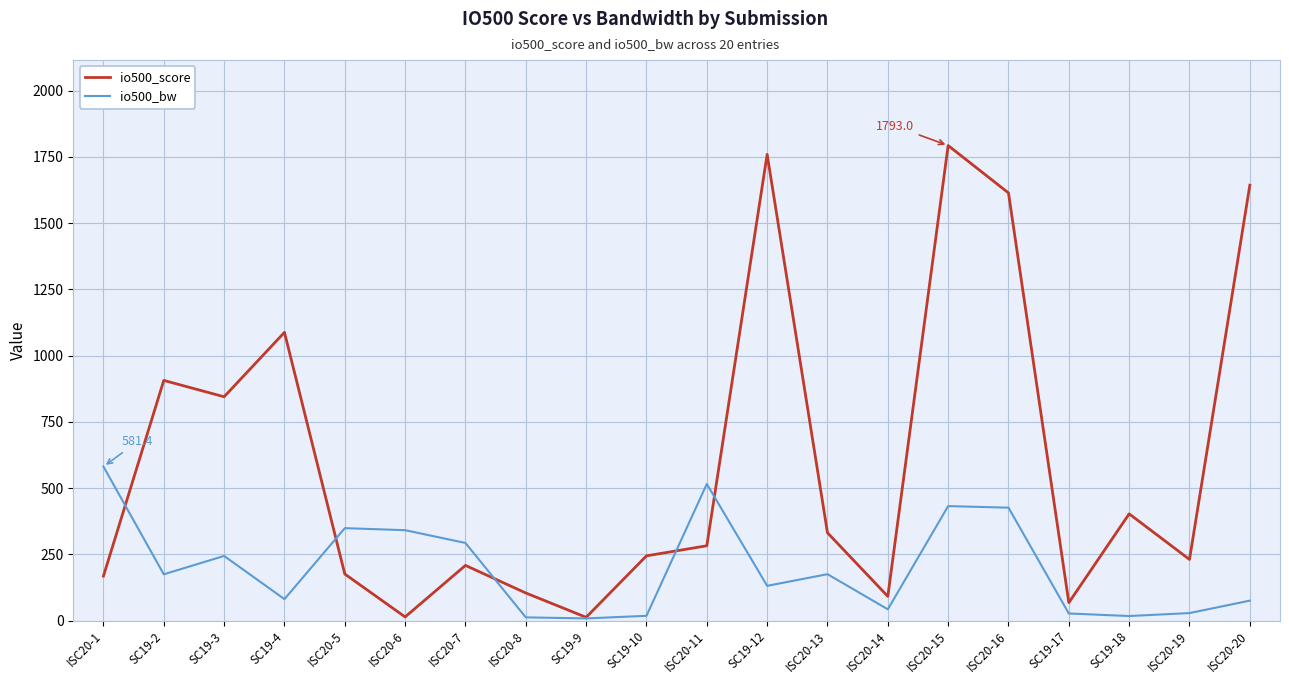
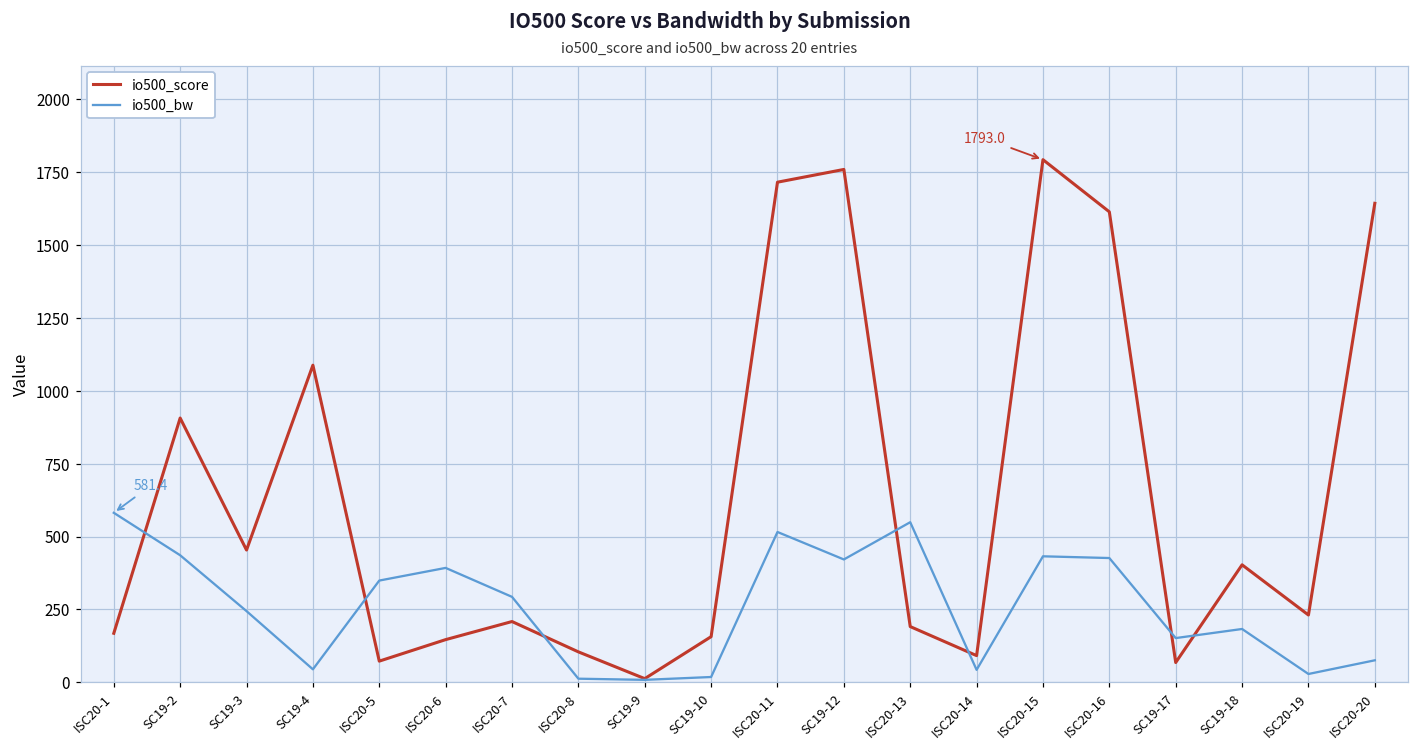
  {
    "io500_score": {
      "ISC20-1": 170,
      "SC19-2": 910,
-     "SC19-3": 840,
+     "SC19-3": 450,
      "SC19-4": 1090,
-     "ISC20-5": 180,
-     "ISC20-6": 10,
+     "ISC20-5": 70,
+     "ISC20-6": 150,
      "ISC20-7": 210,
      "ISC20-8": 100,
-     "SC19-10": 240,
-     "ISC20-11": 280,
+     "SC19-10": 160,
+     "ISC20-11": 1720,
      "SC19-12": 1760,
-     "ISC20-13": 330,
+     "ISC20-13": 190,
      "ISC20-14": 90,
      "ISC20-16": 1610,
      "SC19-17": 70,
      "SC19-18": 400,
      "ISC20-19": 230,
      "ISC20-20": 1640
    },
    "io500_bw": {
-     "SC19-2": 170,
+     "SC19-2": 440,
      "SC19-3": 240,
-     "SC19-4": 80,
+     "SC19-4": 40,
      "ISC20-5": 350,
-     "ISC20-6": 340,
+     "ISC20-6": 390,
      "ISC20-7": 290,
      "ISC20-8": 10,
      "SC19-10": 20,
      "ISC20-11": 520,
-     "SC19-12": 130,
-     "ISC20-13": 180,
+     "SC19-12": 420,
+     "ISC20-13": 550,
      "ISC20-14": 40,
      "ISC20-15": 430,
      "ISC20-16": 430,
-     "SC19-17": 30,
-     "SC19-18": 20,
+     "SC19-17": 150,
+     "SC19-18": 180,
      "ISC20-19": 30,
      "ISC20-20": 80
    }
  }
